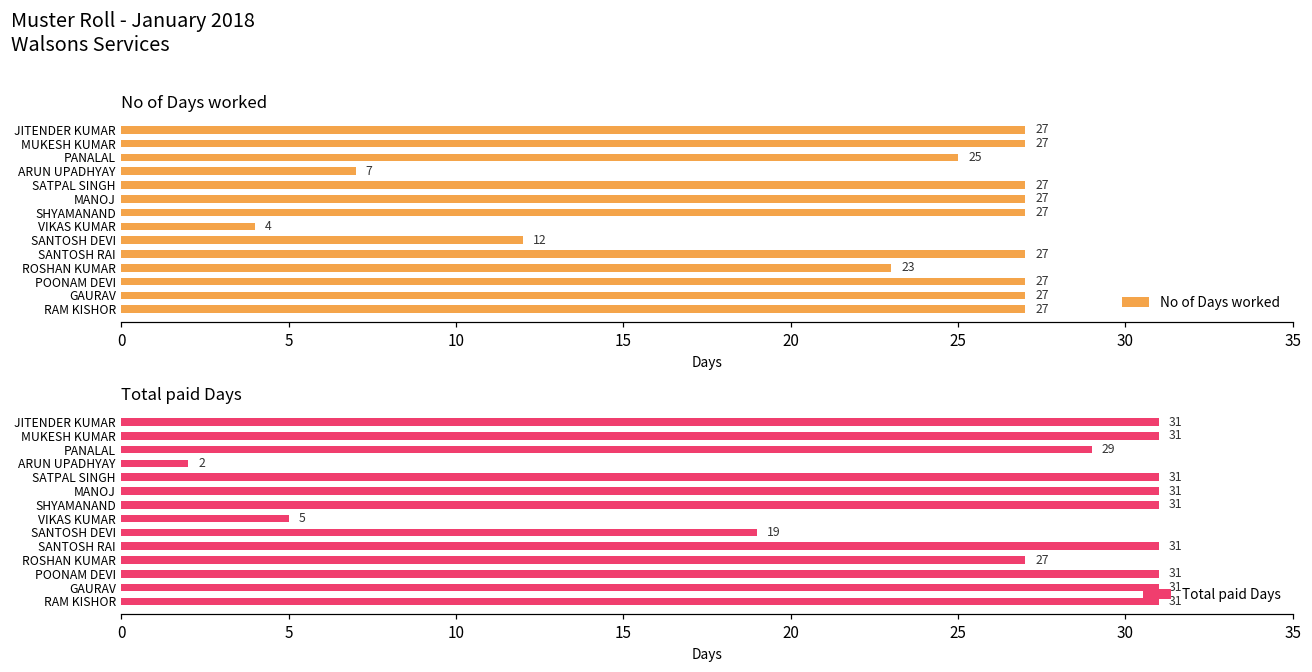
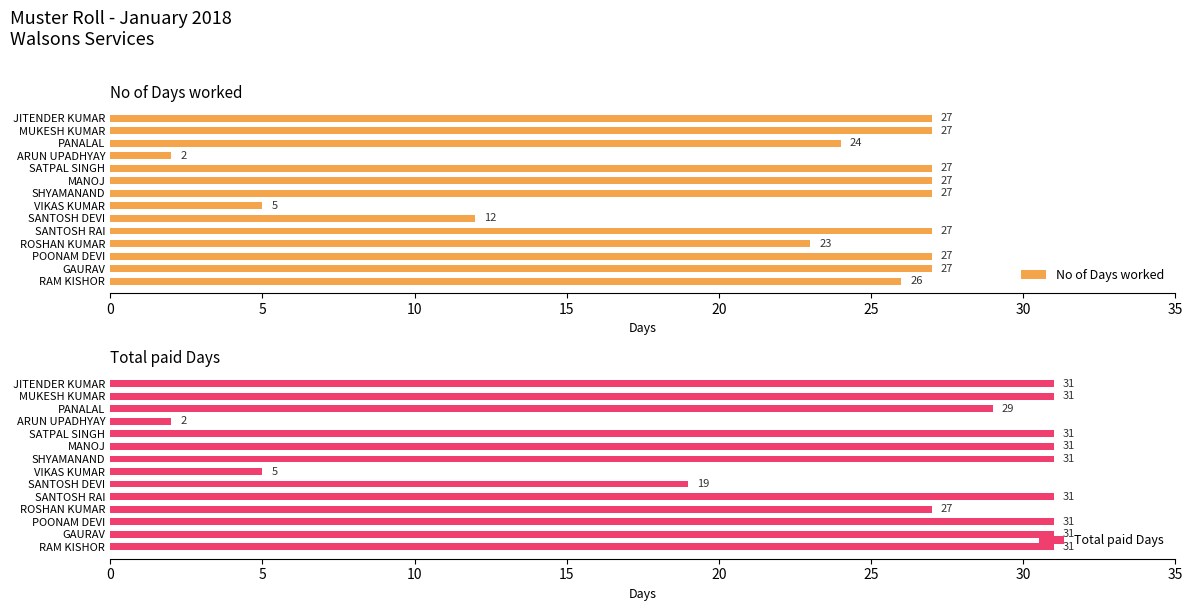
  {
    "No of Days worked": {
      "JITENDER KUMAR": 27,
      "MUKESH KUMAR": 27,
-     "PANALAL": 25,
-     "ARUN UPADHYAY": 7,
+     "PANALAL": 24,
+     "ARUN UPADHYAY": 2,
      "SATPAL SINGH": 27,
      "MANOJ": 27,
      "SHYAMANAND": 27,
-     "VIKAS KUMAR": 4,
+     "VIKAS KUMAR": 5,
      "SANTOSH DEVI": 12,
      "SANTOSH RAI": 27,
      "ROSHAN KUMAR": 23,
      "POONAM DEVI": 27,
      "GAURAV": 27,
-     "RAM KISHOR": 27
+     "RAM KISHOR": 26
    },
    "Total paid Days": {
      "JITENDER KUMAR": 31,
      "MUKESH KUMAR": 31,
      "PANALAL": 29,
      "ARUN UPADHYAY": 2,
      "SATPAL SINGH": 31,
      "MANOJ": 31,
      "SHYAMANAND": 31,
      "VIKAS KUMAR": 5,
      "SANTOSH DEVI": 19,
      "SANTOSH RAI": 31,
      "ROSHAN KUMAR": 27,
      "POONAM DEVI": 31,
      "GAURAV": 31,
      "RAM KISHOR": 31
    }
  }
